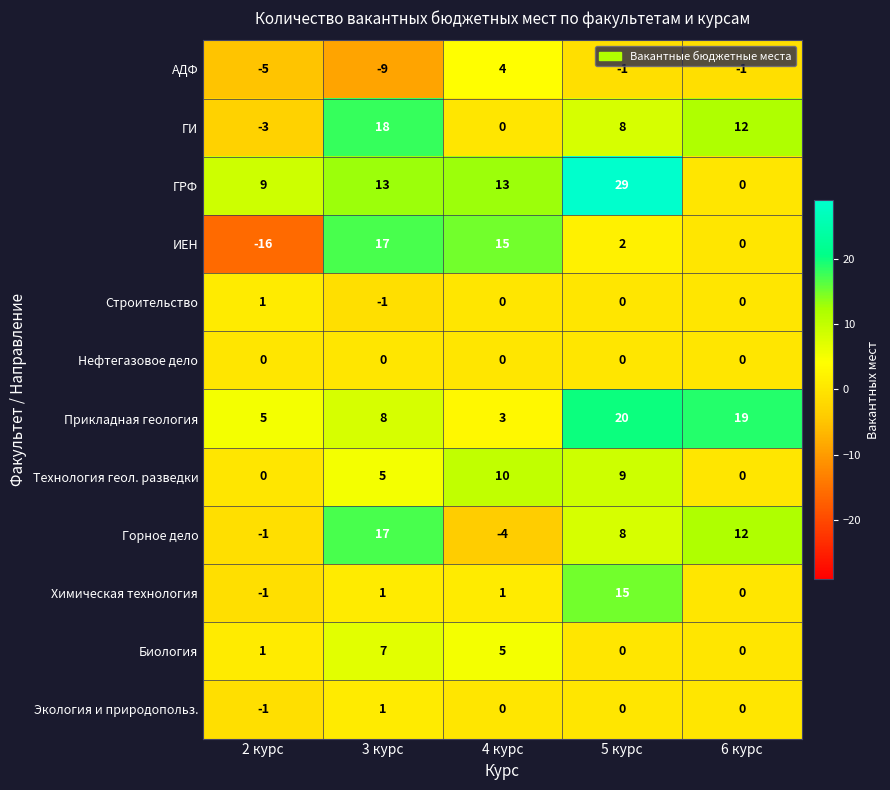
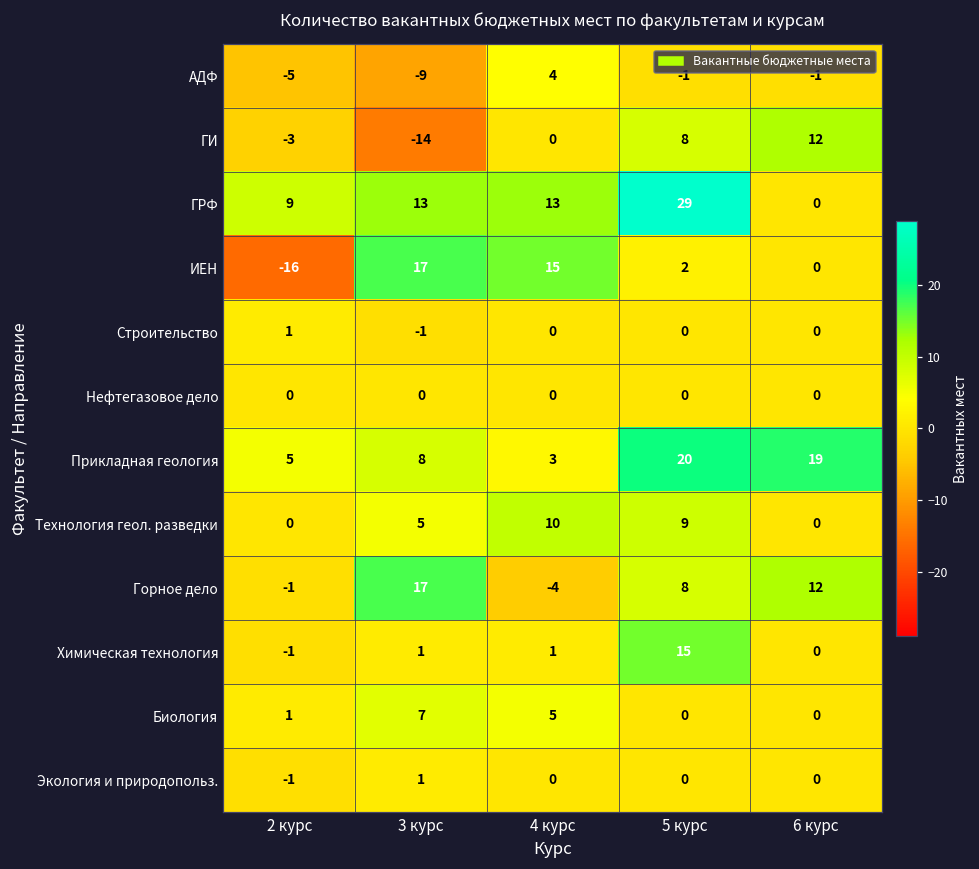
  {
    "АДФ": {
      "2 курс": -5,
      "3 курс": -9,
      "4 курс": 4
    },
    "ГИ": {
      "2 курс": -3,
-     "3 курс": 18,
+     "3 курс": -14,
      "4 курс": 0,
      "5 курс": 8,
      "6 курс": 12
    },
    "ГРФ": {
      "2 курс": 9,
      "3 курс": 13,
      "4 курс": 13,
      "5 курс": 29,
      "6 курс": 0
    },
    "ИЕН": {
      "2 курс": -16,
      "3 курс": 17,
      "4 курс": 15,
      "5 курс": 2,
      "6 курс": 0
    },
    "Строительство": {
      "2 курс": 1,
      "3 курс": -1,
      "4 курс": 0,
      "5 курс": 0,
      "6 курс": 0
    },
    "Нефтегазовое дело": {
      "2 курс": 0,
      "3 курс": 0,
      "4 курс": 0,
      "5 курс": 0,
      "6 курс": 0
    },
    "Прикладная геология": {
      "2 курс": 5,
      "3 курс": 8,
      "4 курс": 3,
      "5 курс": 20,
      "6 курс": 19
    },
    "Технология геол. разведки": {
      "2 курс": 0,
      "3 курс": 5,
      "4 курс": 10,
      "5 курс": 9,
      "6 курс": 0
    },
    "Горное дело": {
      "2 курс": -1,
      "3 курс": 17,
      "4 курс": -4,
      "5 курс": 8,
      "6 курс": 12
    },
    "Химическая технология": {
      "2 курс": -1,
      "3 курс": 1,
      "4 курс": 1,
      "5 курс": 15,
      "6 курс": 0
    },
    "Биология": {
      "2 курс": 1,
      "3 курс": 7,
      "4 курс": 5,
      "5 курс": 0,
      "6 курс": 0
    },
    "Экология и природопольз.": {
      "2 курс": -1,
      "3 курс": 1,
      "4 курс": 0,
      "5 курс": 0,
      "6 курс": 0
    }
  }
